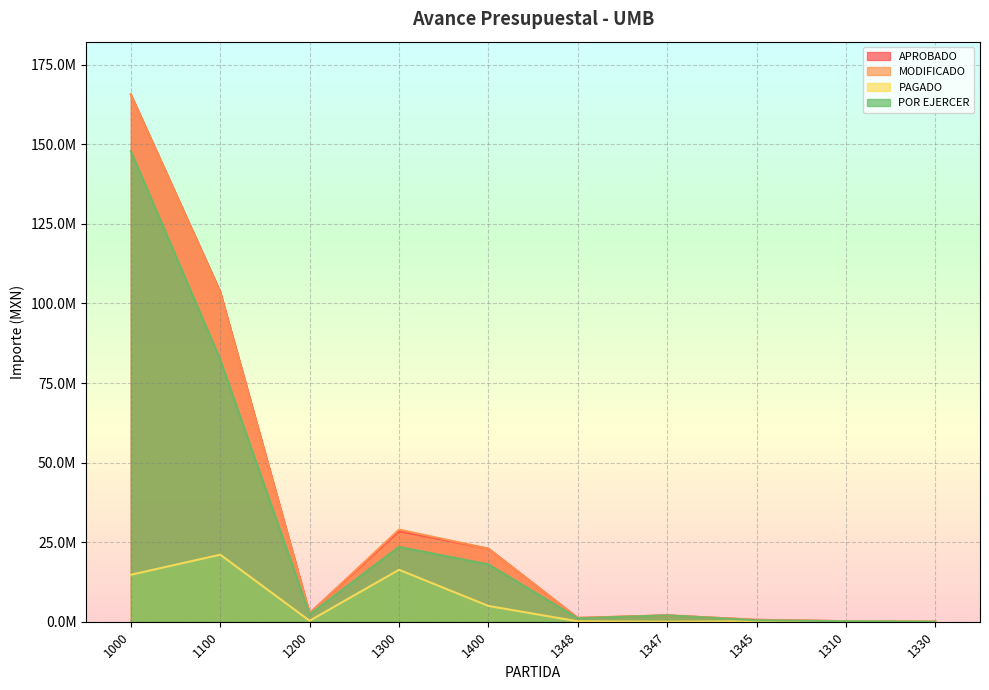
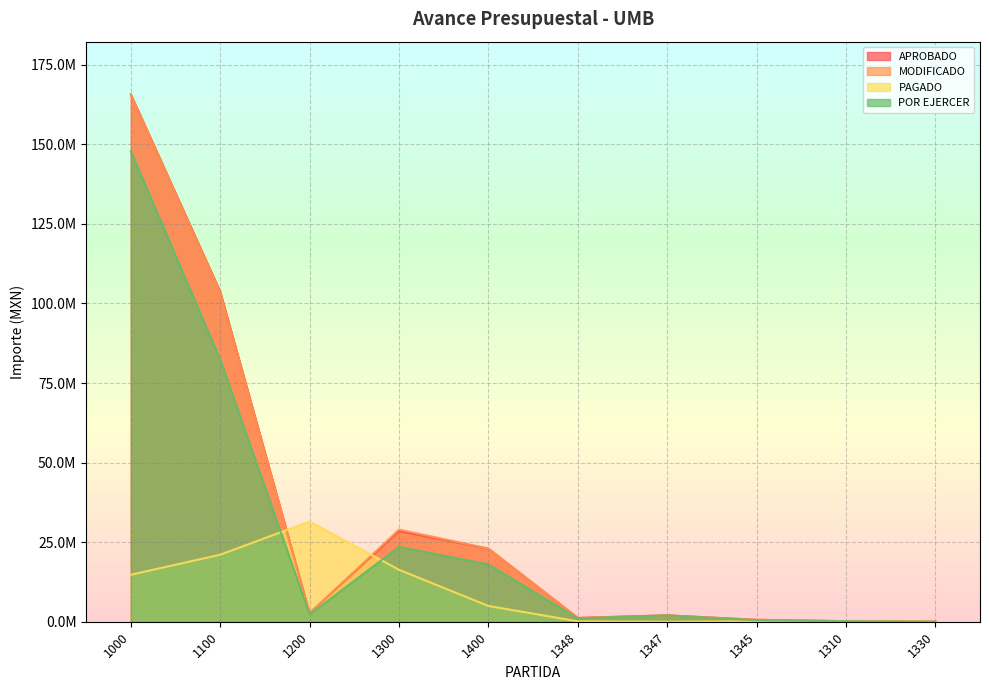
  {
    "PAGADO": {
      "1000": 15000000,
      "1100": 21000000,
-     "1200": 0,
+     "1200": 31000000,
      "1300": 16000000,
      "1400": 5000000,
      "1348": 0,
      "1347": 0
    },
    "POR EJERCER": {
      "1000": 148000000,
      "1100": 82000000,
      "1300": 24000000,
      "1400": 18000000
    }
  }
